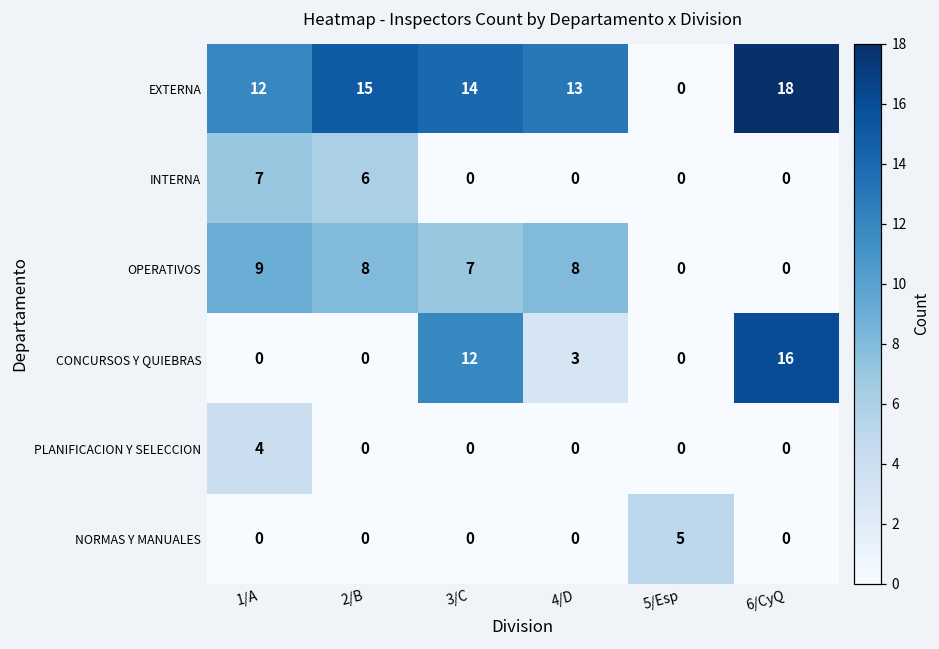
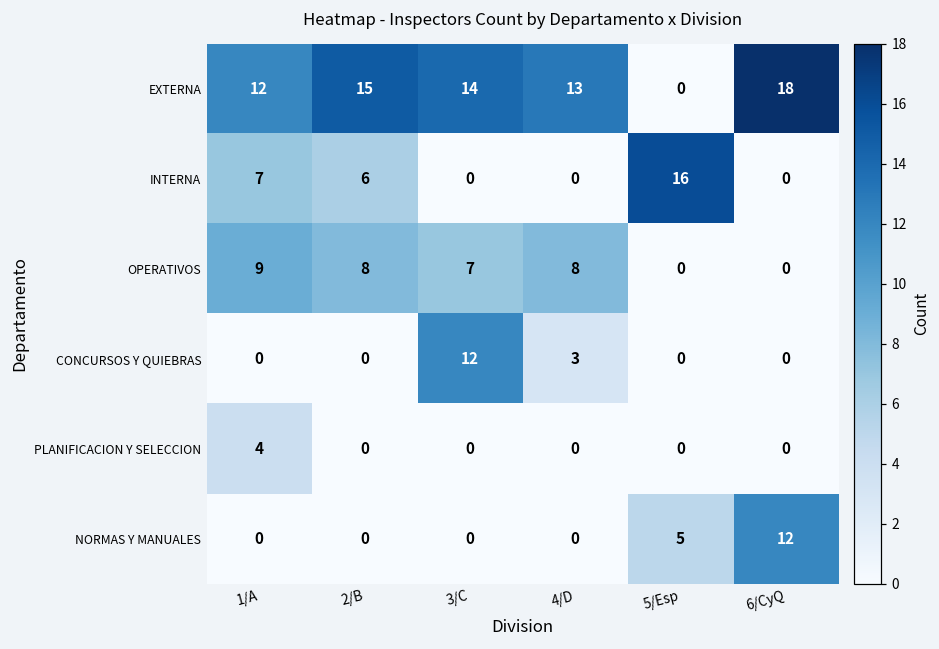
  {
    "EXTERNA": {
      "1/A": 12,
      "2/B": 15,
      "3/C": 14,
      "4/D": 13,
      "5/Esp": 0,
      "6/CyQ": 18
    },
    "INTERNA": {
      "1/A": 7,
      "2/B": 6,
      "3/C": 0,
      "4/D": 0,
-     "5/Esp": 0,
+     "5/Esp": 16,
      "6/CyQ": 0
    },
    "OPERATIVOS": {
      "1/A": 9,
      "2/B": 8,
      "3/C": 7,
      "4/D": 8,
      "5/Esp": 0,
      "6/CyQ": 0
    },
    "CONCURSOS Y QUIEBRAS": {
      "1/A": 0,
      "2/B": 0,
      "3/C": 12,
      "4/D": 3,
      "5/Esp": 0,
-     "6/CyQ": 16
+     "6/CyQ": 0
    },
    "PLANIFICACION Y SELECCION": {
      "1/A": 4,
      "2/B": 0,
      "3/C": 0,
      "4/D": 0,
      "5/Esp": 0,
      "6/CyQ": 0
    },
    "NORMAS Y MANUALES": {
      "1/A": 0,
      "2/B": 0,
      "3/C": 0,
      "4/D": 0,
      "5/Esp": 5,
-     "6/CyQ": 0
+     "6/CyQ": 12
    }
  }
